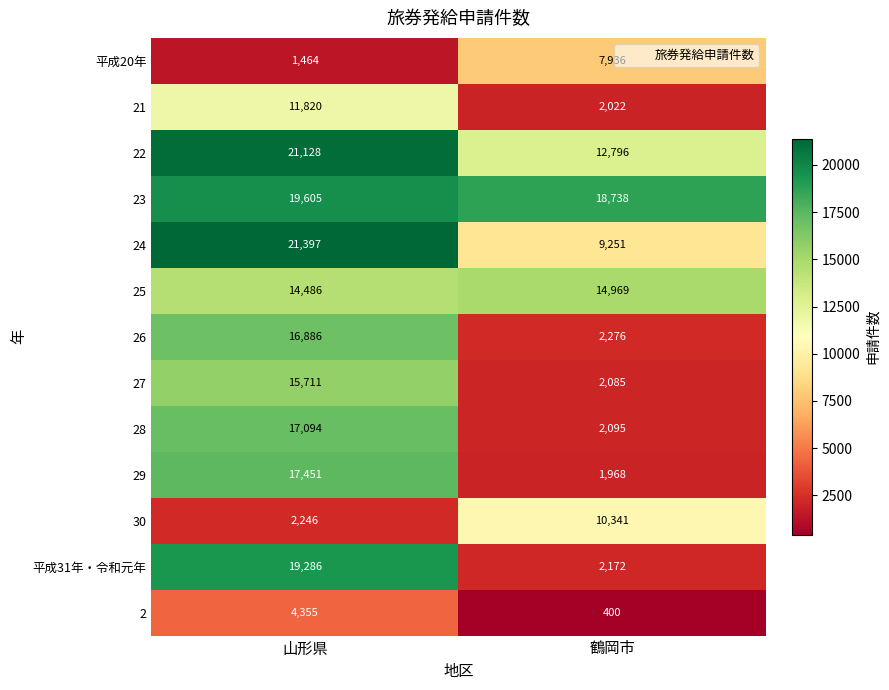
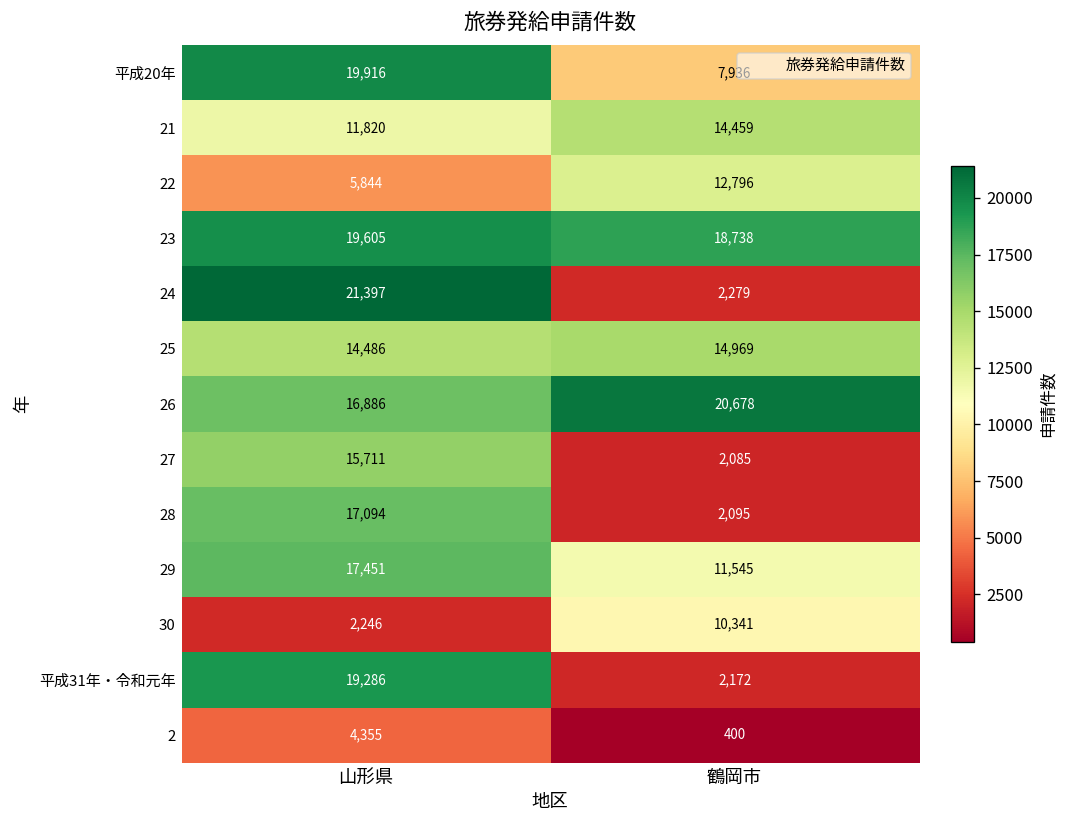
  {
    "平成20年": {
-     "山形県": "1,464"
+     "山形県": "19,916"
    },
    "21": {
      "山形県": "11,820",
-     "鶴岡市": "2,022"
+     "鶴岡市": "14,459"
    },
    "22": {
-     "山形県": "21,128",
+     "山形県": "5,844",
      "鶴岡市": "12,796"
    },
    "23": {
      "山形県": "19,605",
      "鶴岡市": "18,738"
    },
    "24": {
      "山形県": "21,397",
-     "鶴岡市": "9,251"
+     "鶴岡市": "2,279"
    },
    "25": {
      "山形県": "14,486",
      "鶴岡市": "14,969"
    },
    "26": {
      "山形県": "16,886",
-     "鶴岡市": "2,276"
+     "鶴岡市": "20,678"
    },
    "27": {
      "山形県": "15,711",
      "鶴岡市": "2,085"
    },
    "28": {
      "山形県": "17,094",
      "鶴岡市": "2,095"
    },
    "29": {
      "山形県": "17,451",
-     "鶴岡市": "1,968"
+     "鶴岡市": "11,545"
    },
    "30": {
      "山形県": "2,246",
      "鶴岡市": "10,341"
    },
    "平成31年・令和元年": {
      "山形県": "19,286",
      "鶴岡市": "2,172"
    },
    "2": {
      "山形県": "4,355",
      "鶴岡市": "400"
    }
  }
